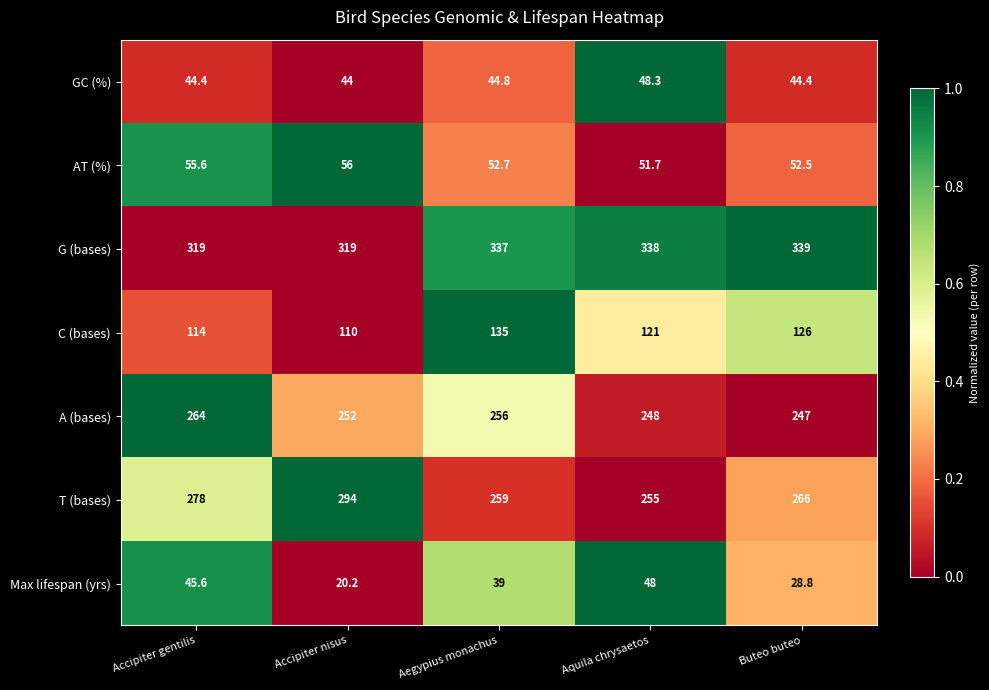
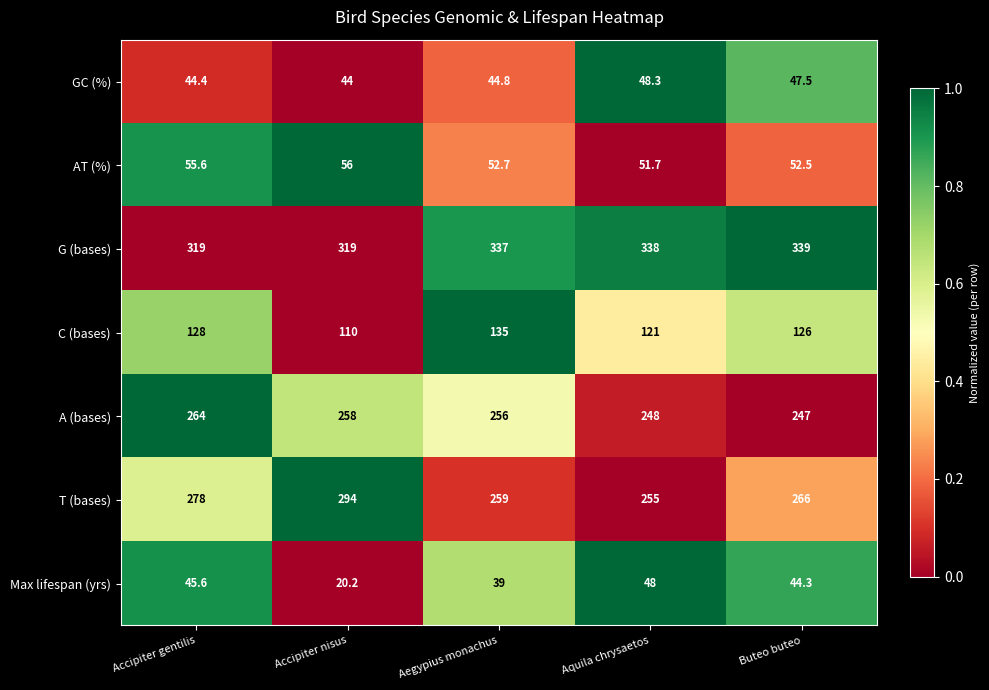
  {
    "GC (%)": {
      "Accipiter gentilis": 44.4,
      "Accipiter nisus": 44,
      "Aegypius monachus": 44.8,
      "Aquila chrysaetos": 48.3,
-     "Buteo buteo": 44.4
+     "Buteo buteo": 47.5
    },
    "AT (%)": {
      "Accipiter gentilis": 55.6,
      "Accipiter nisus": 56,
      "Aegypius monachus": 52.7,
      "Aquila chrysaetos": 51.7,
      "Buteo buteo": 52.5
    },
    "G (bases)": {
      "Accipiter gentilis": 319,
      "Accipiter nisus": 319,
      "Aegypius monachus": 337,
      "Aquila chrysaetos": 338,
      "Buteo buteo": 339
    },
    "C (bases)": {
-     "Accipiter gentilis": 114,
+     "Accipiter gentilis": 128,
      "Accipiter nisus": 110,
      "Aegypius monachus": 135,
      "Aquila chrysaetos": 121,
      "Buteo buteo": 126
    },
    "A (bases)": {
      "Accipiter gentilis": 264,
-     "Accipiter nisus": 252,
+     "Accipiter nisus": 258,
      "Aegypius monachus": 256,
      "Aquila chrysaetos": 248,
      "Buteo buteo": 247
    },
    "T (bases)": {
      "Accipiter gentilis": 278,
      "Accipiter nisus": 294,
      "Aegypius monachus": 259,
      "Aquila chrysaetos": 255,
      "Buteo buteo": 266
    },
    "Max lifespan (yrs)": {
      "Accipiter gentilis": 45.6,
      "Accipiter nisus": 20.2,
      "Aegypius monachus": 39,
      "Aquila chrysaetos": 48,
-     "Buteo buteo": 28.8
+     "Buteo buteo": 44.3
    }
  }
